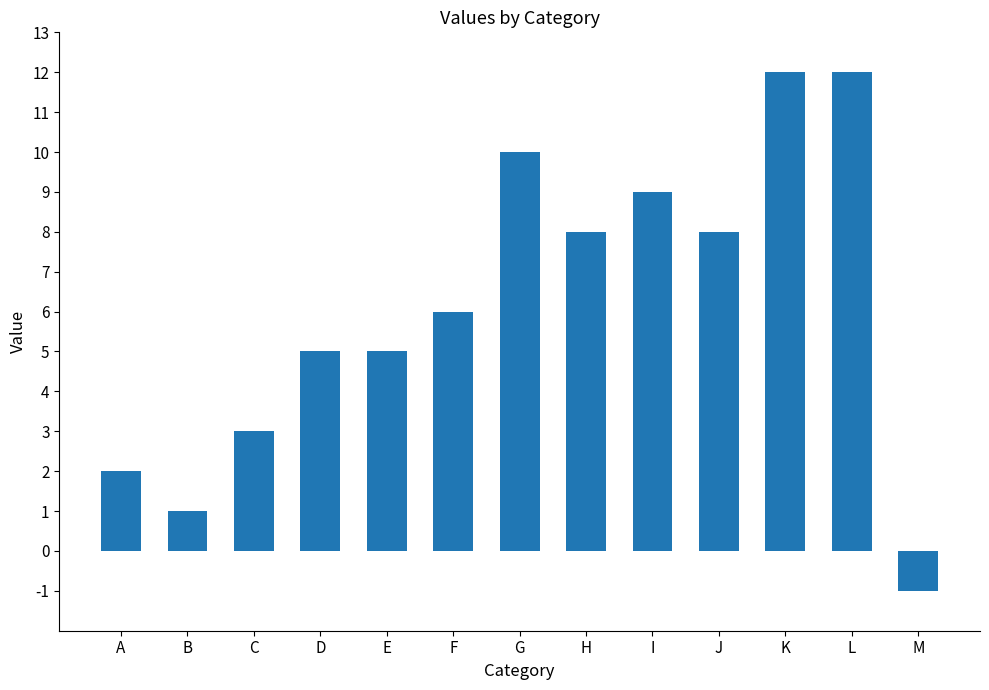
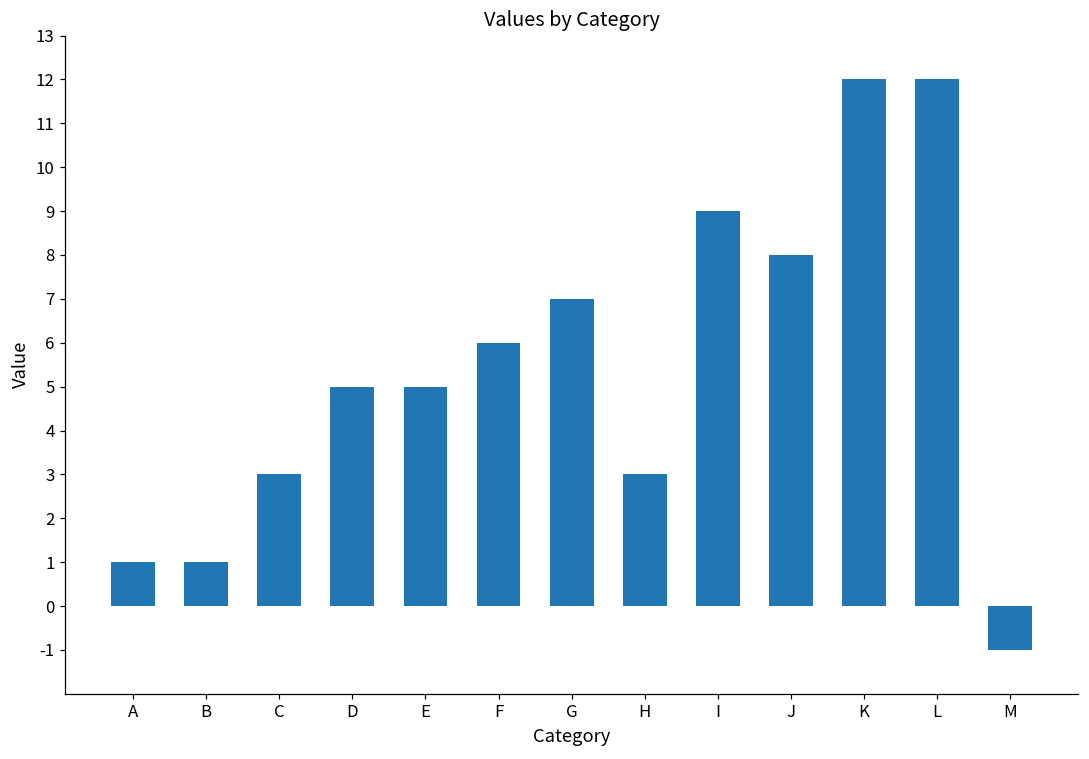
  {
-   "A": 2,
+   "A": 1,
    "B": 1,
    "C": 3,
    "D": 5,
    "E": 5,
    "F": 6,
-   "G": 10,
-   "H": 8,
+   "G": 7,
+   "H": 3,
    "I": 9,
    "J": 8,
    "K": 12,
    "L": 12,
    "M": -1
  }
